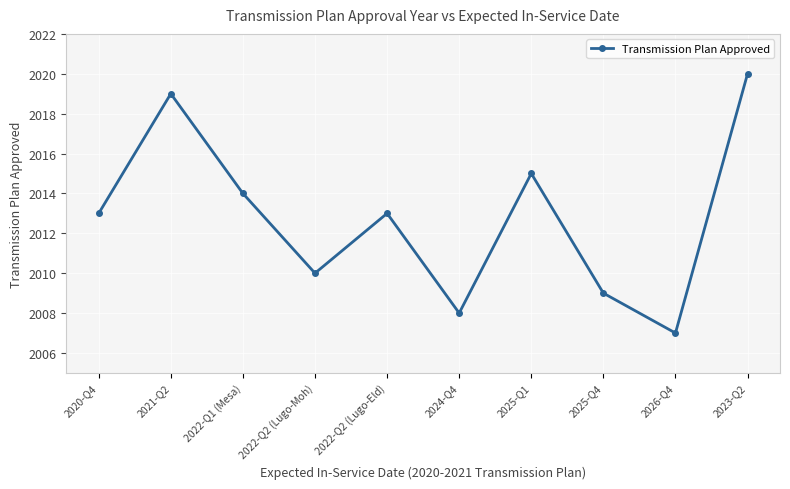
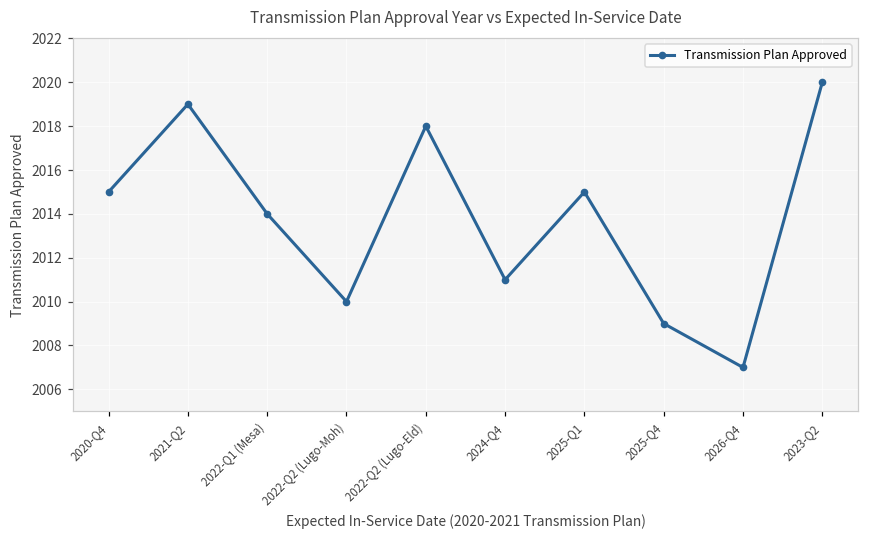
  {
-   "2020-Q4": 2013,
+   "2020-Q4": 2015,
    "2021-Q2": 2019,
    "2022-Q1 (Mesa)": 2014,
    "2022-Q2 (Lugo-Moh)": 2010,
-   "2022-Q2 (Lugo-Eld)": 2013,
-   "2024-Q4": 2008,
+   "2022-Q2 (Lugo-Eld)": 2018,
+   "2024-Q4": 2011,
    "2025-Q1": 2015,
    "2025-Q4": 2009,
    "2026-Q4": 2007,
    "2023-Q2": 2020
  }
